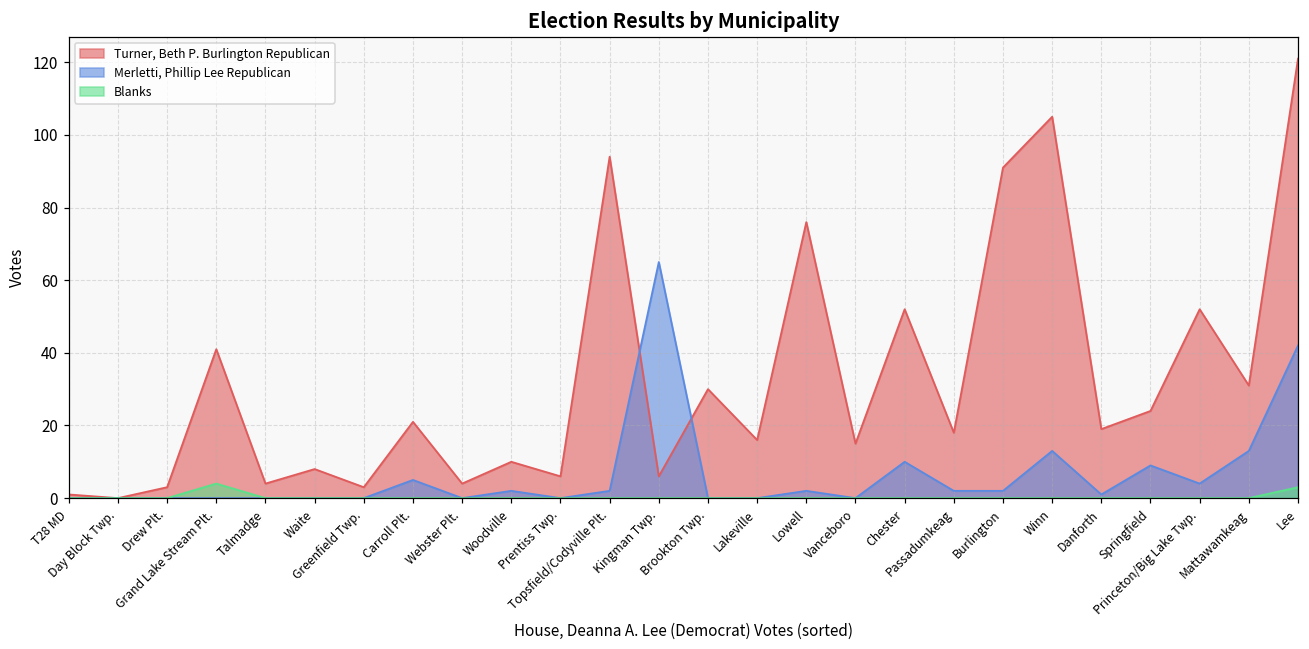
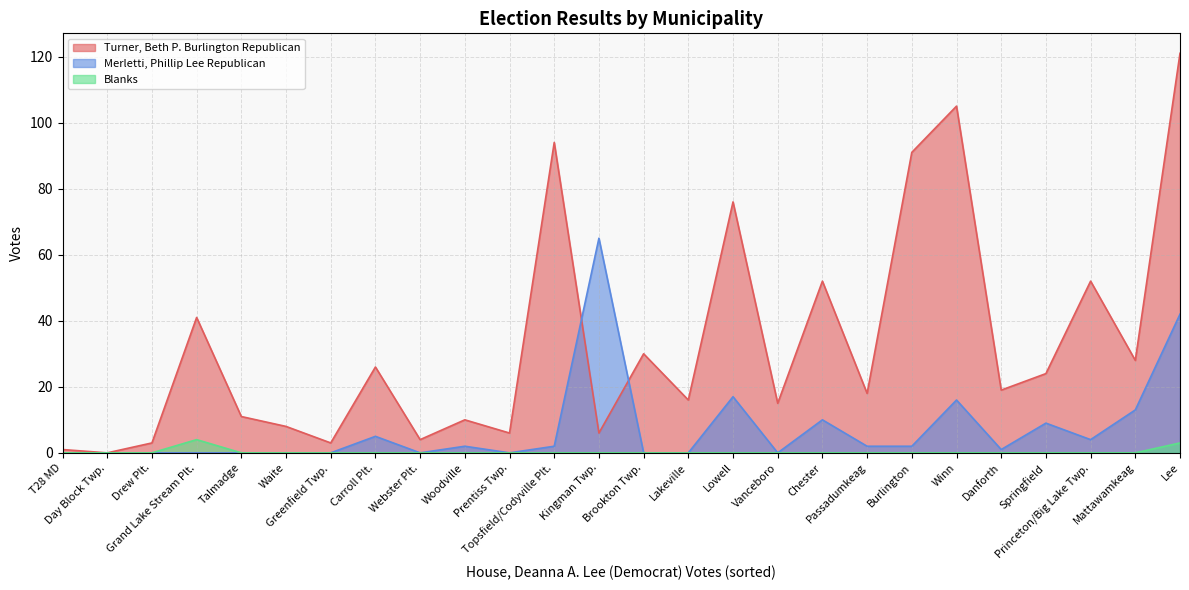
  {
    "Turner, Beth P. Burlington Republican": {
      "T28 MD": 1,
      "Drew Plt.": 3,
      "Grand Lake Stream Plt.": 41,
-     "Talmadge": 4,
+     "Talmadge": 11,
      "Waite": 8,
      "Greenfield Twp.": 3,
-     "Carroll Plt.": 21,
+     "Carroll Plt.": 26,
      "Webster Plt.": 4,
      "Woodville": 10,
      "Prentiss Twp.": 6,
      "Topsfield/Codyville Plt.": 94,
      "Kingman Twp.": 6,
      "Brookton Twp.": 30,
      "Lakeville": 16,
      "Lowell": 76,
      "Vanceboro": 15,
      "Chester": 52,
      "Passadumkeag": 18,
      "Burlington": 91,
      "Winn": 105,
      "Danforth": 19,
      "Springfield": 24,
      "Princeton/Big Lake Twp.": 52,
-     "Mattawamkeag": 31,
+     "Mattawamkeag": 28,
      "Lee": 121
    },
    "Merletti, Phillip Lee Republican": {
      "Grand Lake Stream Plt.": 0,
      "Carroll Plt.": 5,
      "Woodville": 2,
      "Topsfield/Codyville Plt.": 2,
      "Kingman Twp.": 65,
-     "Lowell": 2,
+     "Lowell": 17,
      "Chester": 10,
      "Passadumkeag": 2,
      "Burlington": 2,
-     "Winn": 13,
+     "Winn": 16,
      "Danforth": 1,
      "Springfield": 9,
      "Princeton/Big Lake Twp.": 4,
      "Mattawamkeag": 13,
      "Lee": 42
    },
    "Blanks": {
      "Grand Lake Stream Plt.": 4,
      "Carroll Plt.": 0,
      "Woodville": 0,
      "Topsfield/Codyville Plt.": 0,
      "Kingman Twp.": 0,
      "Lowell": 0,
      "Chester": 0,
      "Passadumkeag": 0,
      "Burlington": 0,
      "Winn": 0,
      "Danforth": 0,
      "Springfield": 0,
      "Princeton/Big Lake Twp.": 0,
      "Mattawamkeag": 0,
      "Lee": 3
    }
  }
